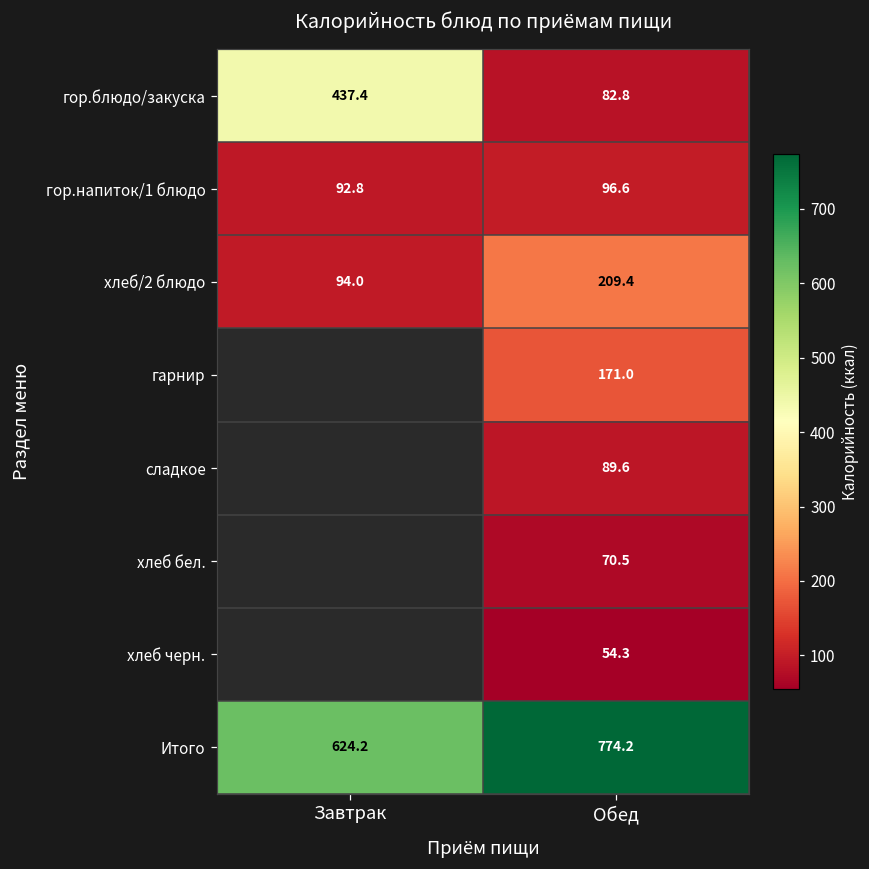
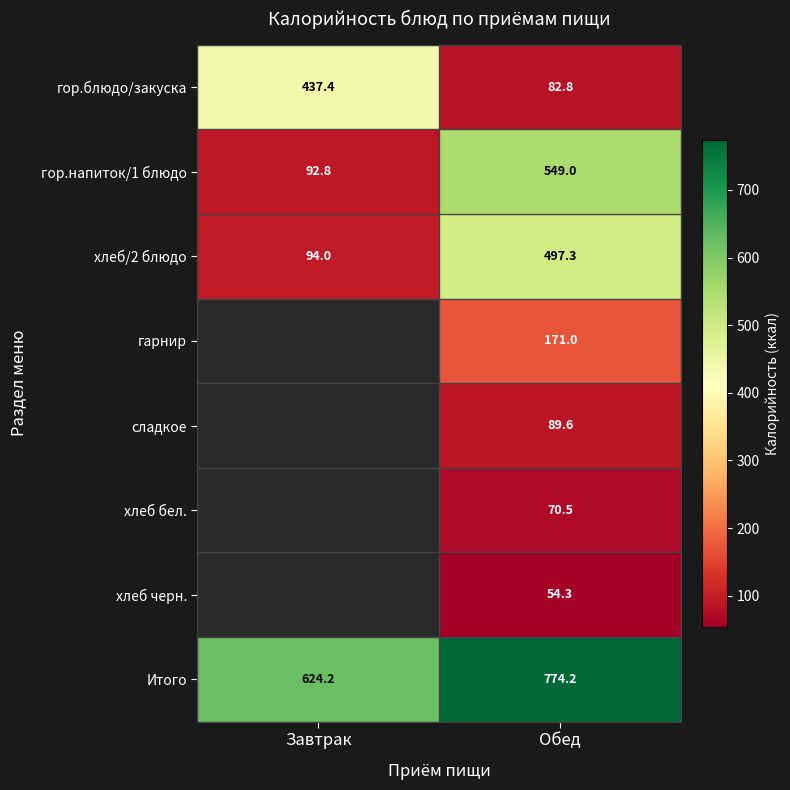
  {
    "гор.блюдо/закуска": {
      "Завтрак": 437.4,
      "Обед": 82.8
    },
    "гор.напиток/1 блюдо": {
      "Завтрак": 92.8,
-     "Обед": 96.6
+     "Обед": 549.0
    },
    "хлеб/2 блюдо": {
      "Завтрак": 94.0,
-     "Обед": 209.4
+     "Обед": 497.3
    },
    "гарнир": {
      "Обед": 171.0
    },
    "сладкое": {
      "Обед": 89.6
    },
    "хлеб бел.": {
      "Обед": 70.5
    },
    "хлеб черн.": {
      "Обед": 54.3
    },
    "Итого": {
      "Завтрак": 624.2,
      "Обед": 774.2
    }
  }
